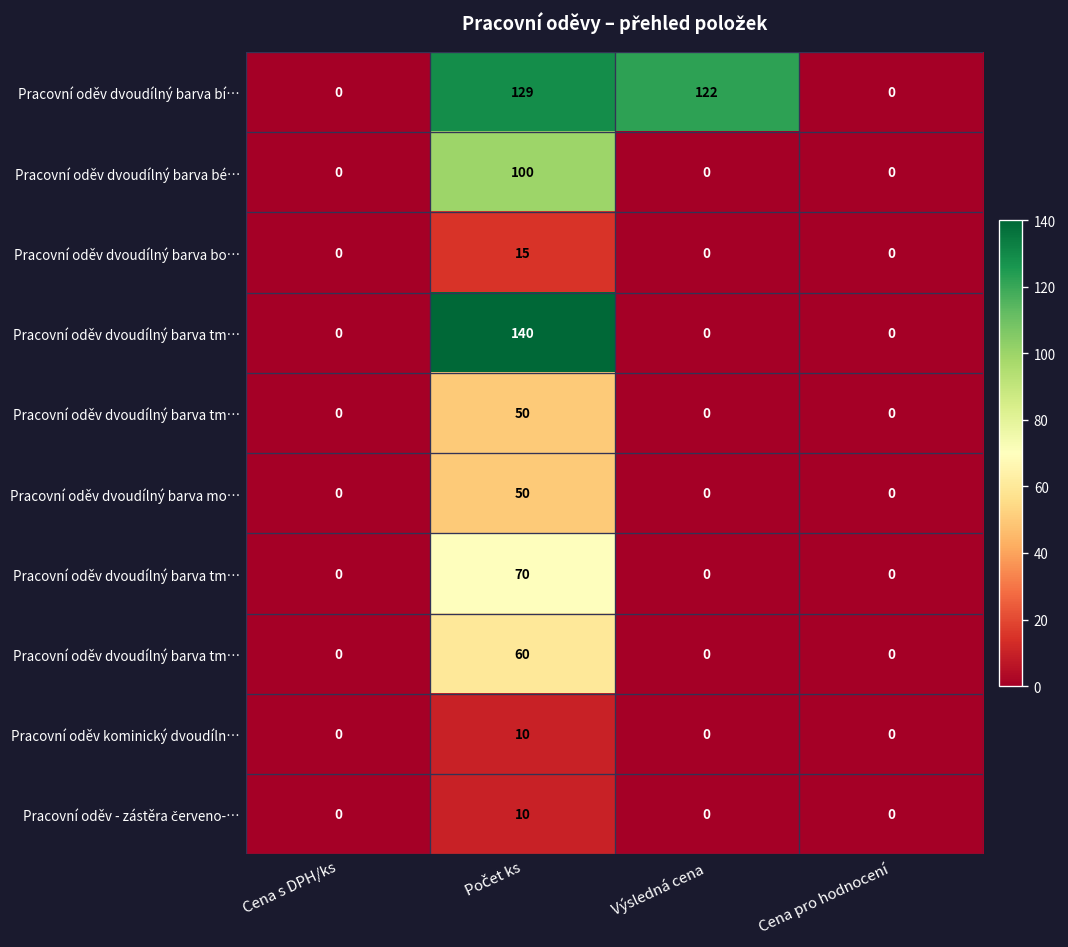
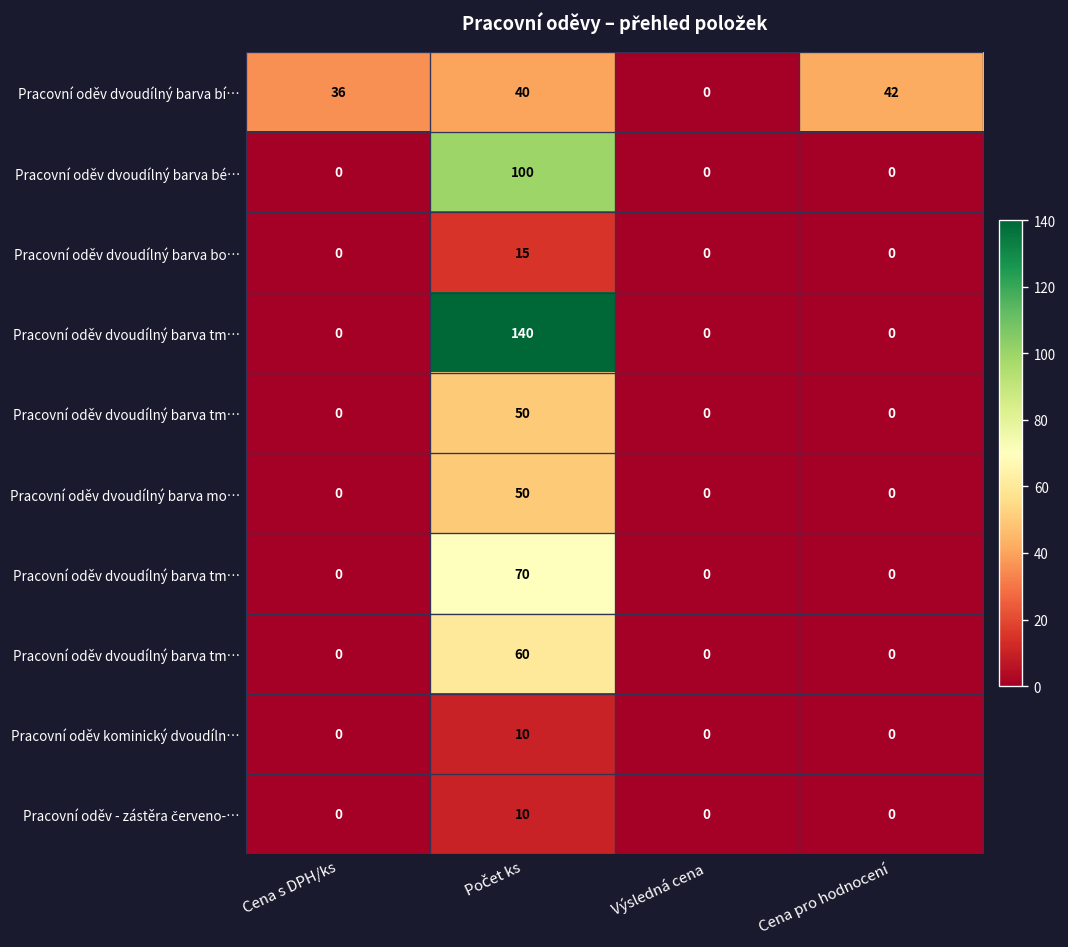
  {
    "Pracovní oděv dvoudílný barva bí…": {
-     "Cena s DPH/ks": 0,
-     "Počet ks": 129,
-     "Výsledná cena": 122,
-     "Cena pro hodnocení": 0
+     "Cena s DPH/ks": 36,
+     "Počet ks": 40,
+     "Výsledná cena": 0,
+     "Cena pro hodnocení": 42
    },
    "Pracovní oděv dvoudílný barva bé…": {
      "Cena s DPH/ks": 0,
      "Počet ks": 100,
      "Výsledná cena": 0,
      "Cena pro hodnocení": 0
    },
    "Pracovní oděv dvoudílný barva bo…": {
      "Cena s DPH/ks": 0,
      "Počet ks": 15,
      "Výsledná cena": 0,
      "Cena pro hodnocení": 0
    },
    "Pracovní oděv dvoudílný barva mo…": {
      "Cena s DPH/ks": 0,
      "Počet ks": 50,
      "Výsledná cena": 0,
      "Cena pro hodnocení": 0
    },
    "Pracovní oděv kominický dvoudíln…": {
      "Cena s DPH/ks": 0,
      "Počet ks": 10,
      "Výsledná cena": 0,
      "Cena pro hodnocení": 0
    },
    "Pracovní oděv - zástěra červeno-…": {
      "Cena s DPH/ks": 0,
      "Počet ks": 10,
      "Výsledná cena": 0,
      "Cena pro hodnocení": 0
    }
  }
